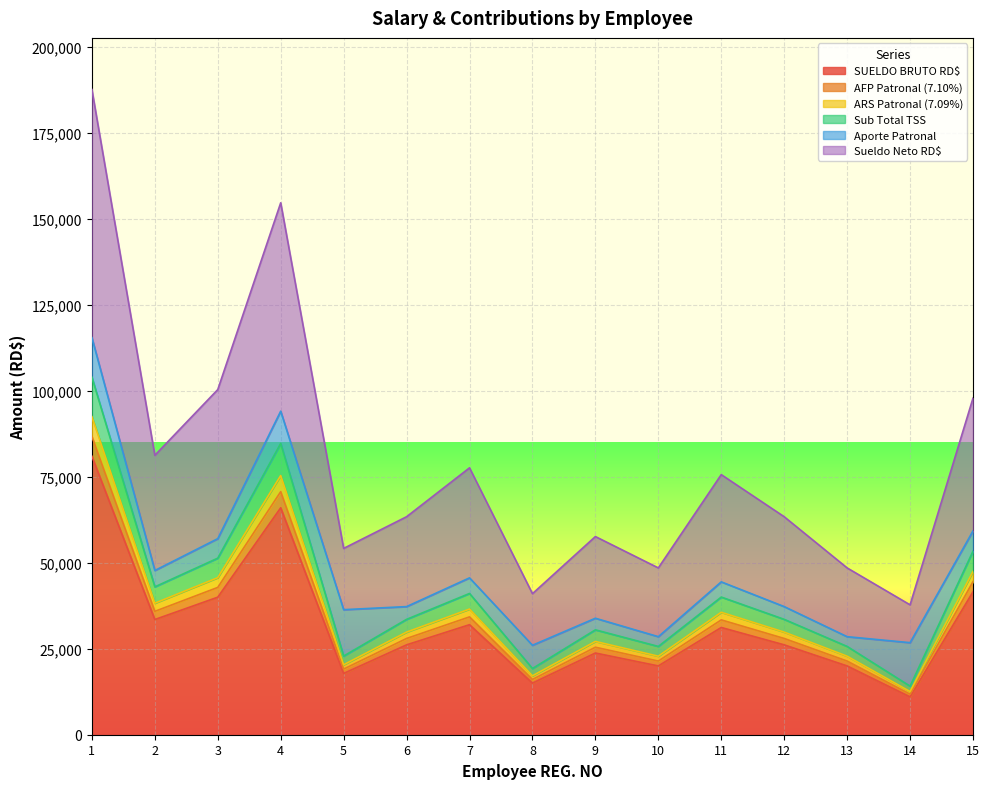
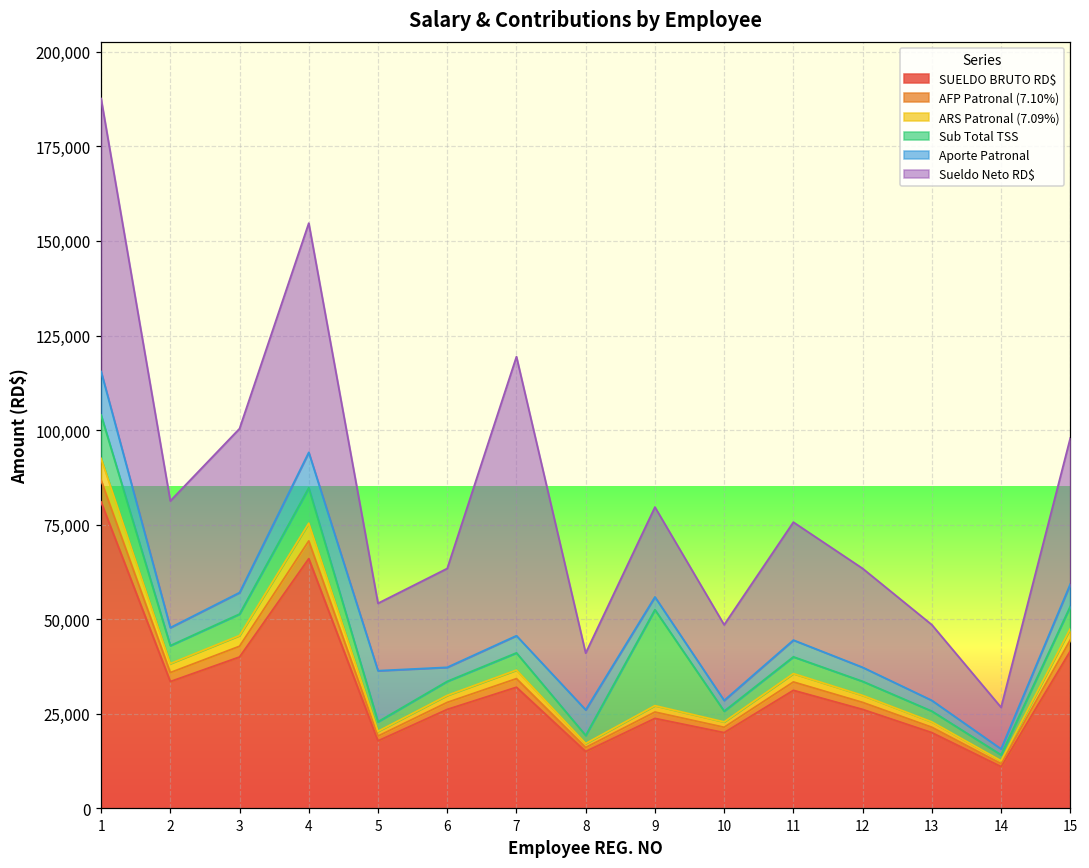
  {
    "ARS Patronal (7.09%)": {
      "1": "6,000",
      "2": "2,000",
      "3": "3,000",
      "4": "5,000",
      "5": "1,000",
      "6": "2,000",
      "7": "2,000",
      "8": "1,000",
      "9": "2,000",
      "10": "1,000",
      "11": "2,000",
      "12": "2,000",
      "13": "1,000",
      "14": "1,000",
      "15": "3,000"
    },
    "Sub Total TSS": {
      "1": "11,000",
      "2": "5,000",
      "3": "6,000",
      "4": "9,000",
      "5": "3,000",
      "6": "4,000",
      "7": "5,000",
      "8": "2,000",
-     "9": "3,000",
+     "9": "25,000",
      "10": "3,000",
      "11": "4,000",
      "12": "4,000",
      "13": "3,000",
      "14": "2,000",
      "15": "6,000"
    },
    "Aporte Patronal": {
      "1": "11,000",
      "2": "5,000",
      "3": "6,000",
      "4": "9,000",
      "5": "13,000",
      "6": "4,000",
      "7": "5,000",
      "8": "7,000",
      "9": "3,000",
      "10": "3,000",
      "11": "4,000",
      "12": "4,000",
      "13": "3,000",
-     "14": "13,000",
+     "14": "2,000",
      "15": "6,000"
    },
    "Sueldo Neto RD$": {
      "1": "72,000",
      "2": "34,000",
      "3": "43,000",
      "4": "61,000",
      "5": "18,000",
      "6": "26,000",
-     "7": "32,000",
+     "7": "74,000",
      "8": "15,000",
      "9": "24,000",
      "10": "20,000",
      "11": "31,000",
      "12": "26,000",
      "13": "20,000",
      "14": "11,000",
      "15": "39,000"
    }
  }
